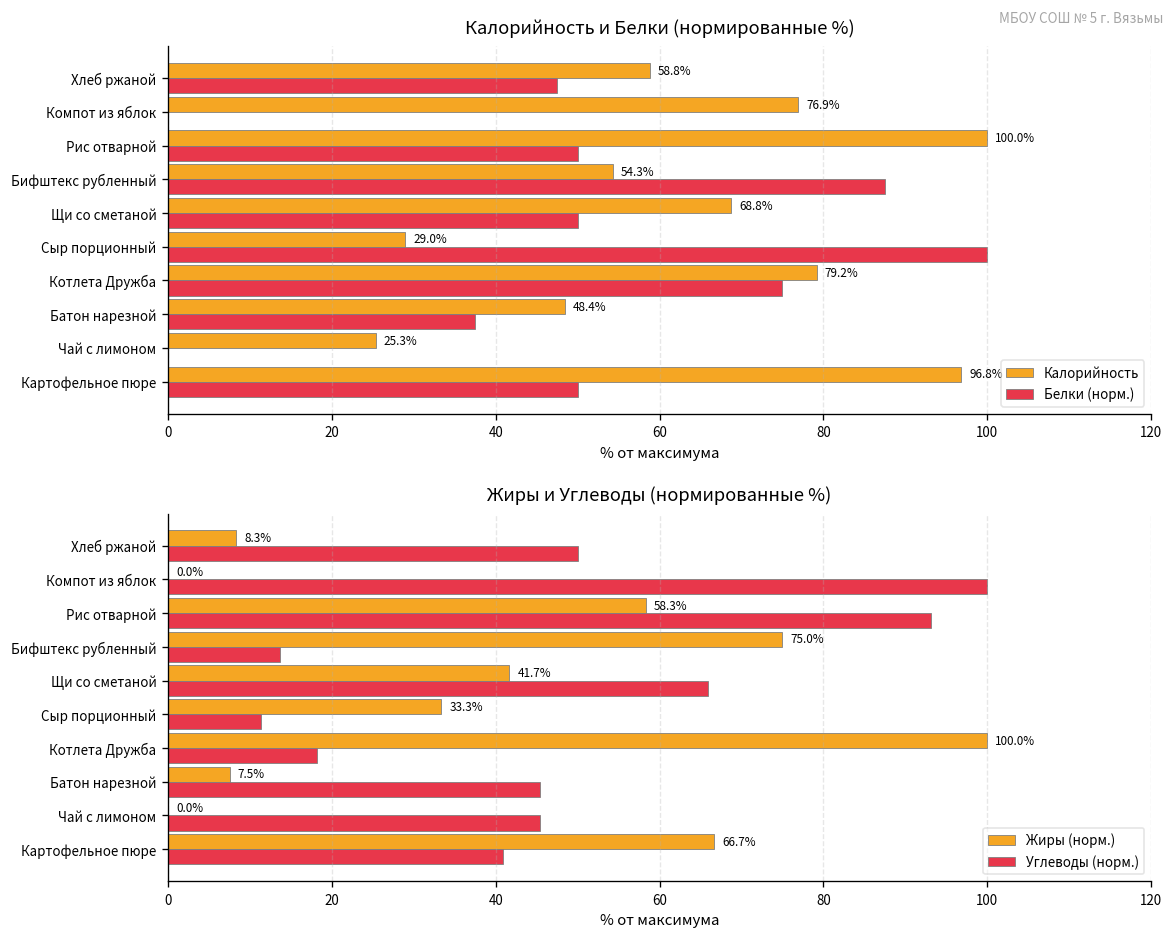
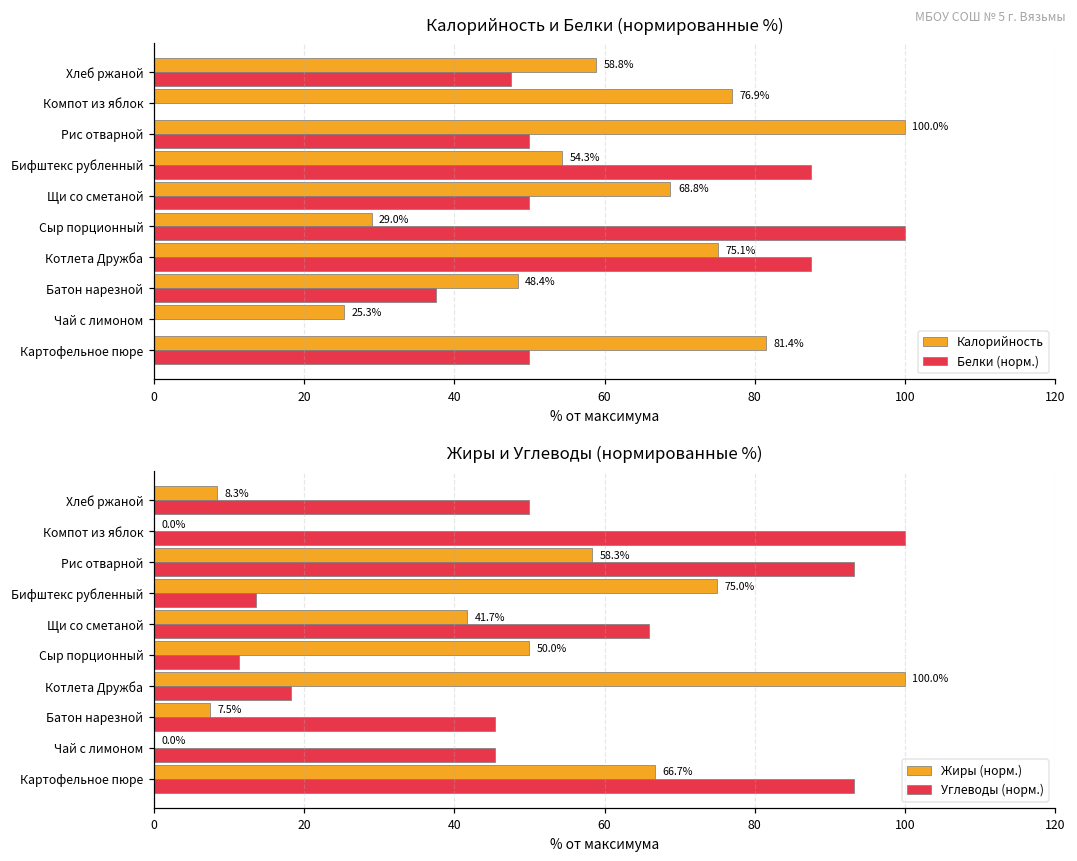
  {
    "Калорийность и Белки (нормированные %)": {
      "Калорийность": {
        "Хлеб ржаной": "58.8%",
        "Компот из яблок": "76.9%",
        "Рис отварной": "100.0%",
        "Бифштекс рубленный": "54.3%",
        "Щи со сметаной": "68.8%",
        "Сыр порционный": "29.0%",
-       "Котлета Дружба": "79.2%",
+       "Котлета Дружба": "75.1%",
        "Батон нарезной": "48.4%",
        "Чай с лимоном": "25.3%",
-       "Картофельное пюре": "96.8%"
+       "Картофельное пюре": "81.4%"
      },
      "Белки (норм.)": {
        "Хлеб ржаной": "48",
        "Компот из яблок": "0",
        "Рис отварной": "50",
        "Бифштекс рубленный": "88",
        "Щи со сметаной": "50",
        "Сыр порционный": "100",
-       "Котлета Дружба": "75",
+       "Котлета Дружба": "88",
        "Батон нарезной": "38",
        "Чай с лимоном": "0",
        "Картофельное пюре": "50"
      }
    },
    "Жиры и Углеводы (нормированные %)": {
      "Жиры (норм.)": {
        "Хлеб ржаной": "8.3%",
        "Компот из яблок": "0.0%",
        "Рис отварной": "58.3%",
        "Бифштекс рубленный": "75.0%",
        "Щи со сметаной": "41.7%",
-       "Сыр порционный": "33.3%",
+       "Сыр порционный": "50.0%",
        "Котлета Дружба": "100.0%",
        "Батон нарезной": "7.5%",
        "Чай с лимоном": "0.0%",
        "Картофельное пюре": "66.7%"
      },
      "Углеводы (норм.)": {
        "Хлеб ржаной": "50",
        "Компот из яблок": "100",
        "Рис отварной": "93",
        "Бифштекс рубленный": "14",
        "Щи со сметаной": "66",
        "Сыр порционный": "11",
        "Котлета Дружба": "18",
        "Батон нарезной": "45",
        "Чай с лимоном": "45",
-       "Картофельное пюре": "41"
+       "Картофельное пюре": "93"
      }
    }
  }
